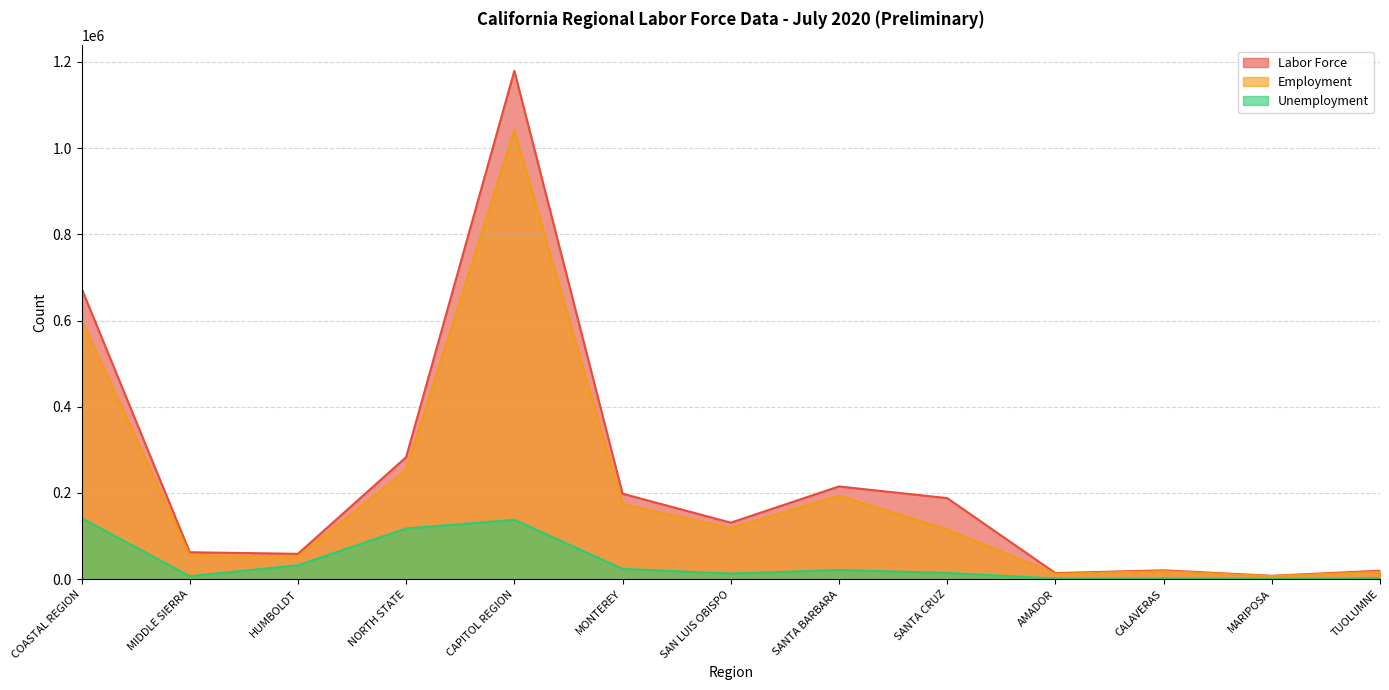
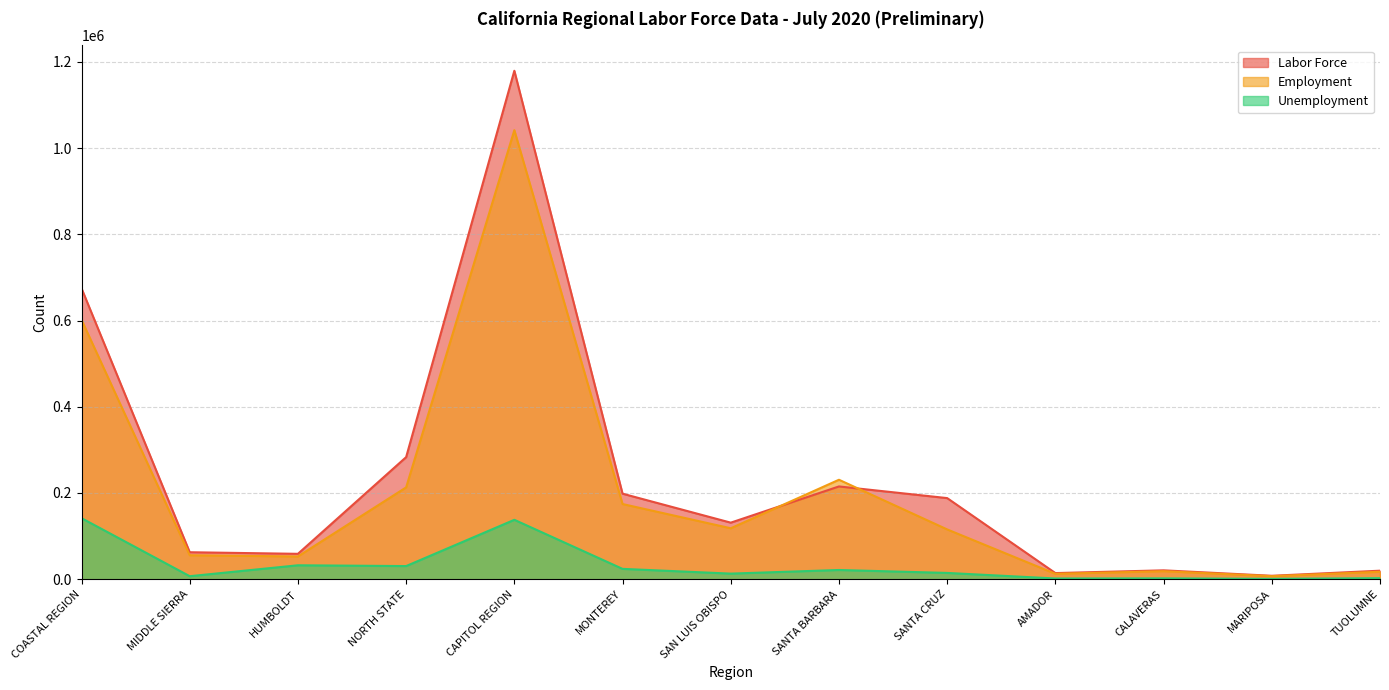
  {
    "Labor Force": {
      "COASTAL REGION": 670000,
      "MIDDLE SIERRA": 60000,
      "HUMBOLDT": 60000,
      "NORTH STATE": 280000,
      "CAPITOL REGION": 1180000,
      "MONTEREY": 200000,
      "SAN LUIS OBISPO": 130000,
      "SANTA BARBARA": 220000,
      "SANTA CRUZ": 190000
    },
    "Employment": {
      "COASTAL REGION": 600000,
      "MIDDLE SIERRA": 60000,
      "HUMBOLDT": 50000,
-     "NORTH STATE": 250000,
+     "NORTH STATE": 210000,
      "CAPITOL REGION": 1040000,
      "MONTEREY": 170000,
      "SAN LUIS OBISPO": 120000,
-     "SANTA BARBARA": 190000,
+     "SANTA BARBARA": 230000,
      "SANTA CRUZ": 120000
    },
    "Unemployment": {
      "COASTAL REGION": 140000,
      "MIDDLE SIERRA": 10000,
      "HUMBOLDT": 30000,
-     "NORTH STATE": 120000,
+     "NORTH STATE": 30000,
      "CAPITOL REGION": 140000,
      "MONTEREY": 20000,
      "SAN LUIS OBISPO": 10000,
      "SANTA BARBARA": 20000,
      "SANTA CRUZ": 10000,
      "AMADOR": 0,
      "CALAVERAS": 0,
      "MARIPOSA": 0,
      "TUOLUMNE": 0
    }
  }
